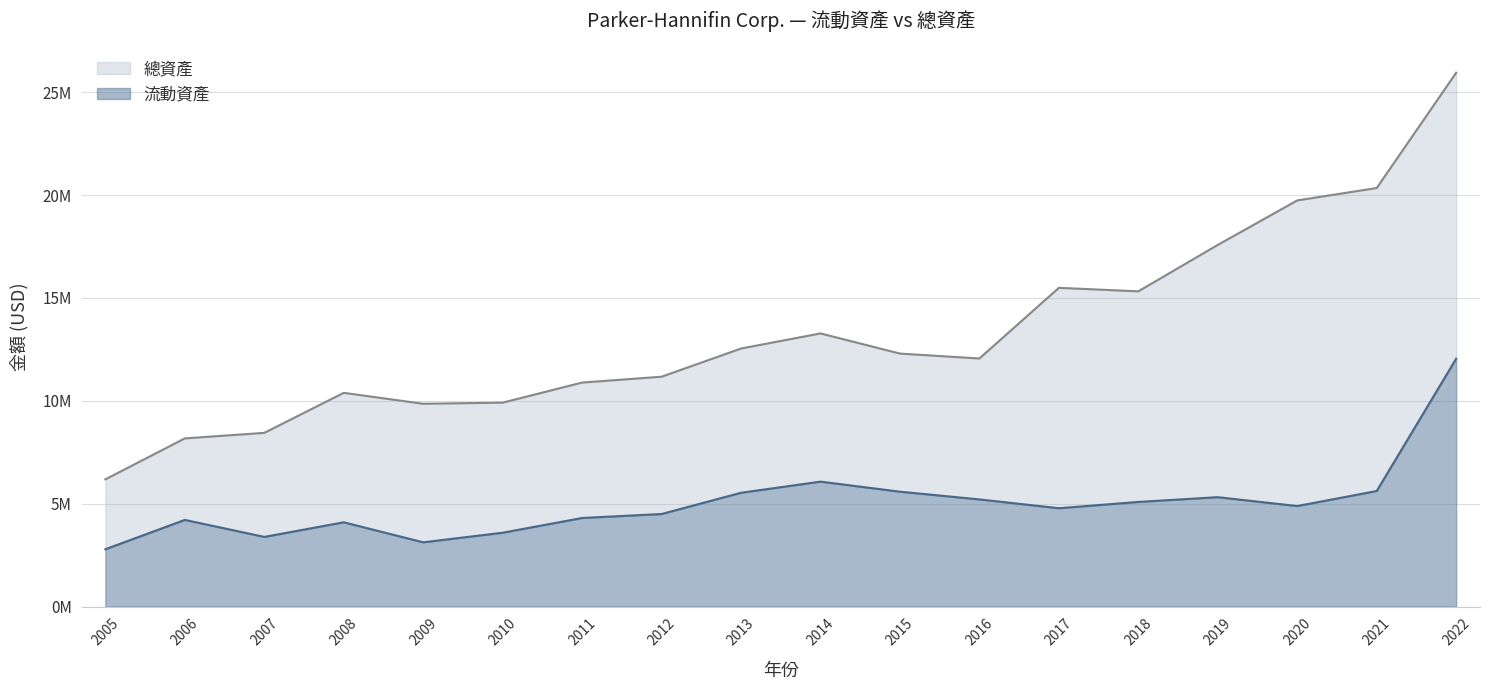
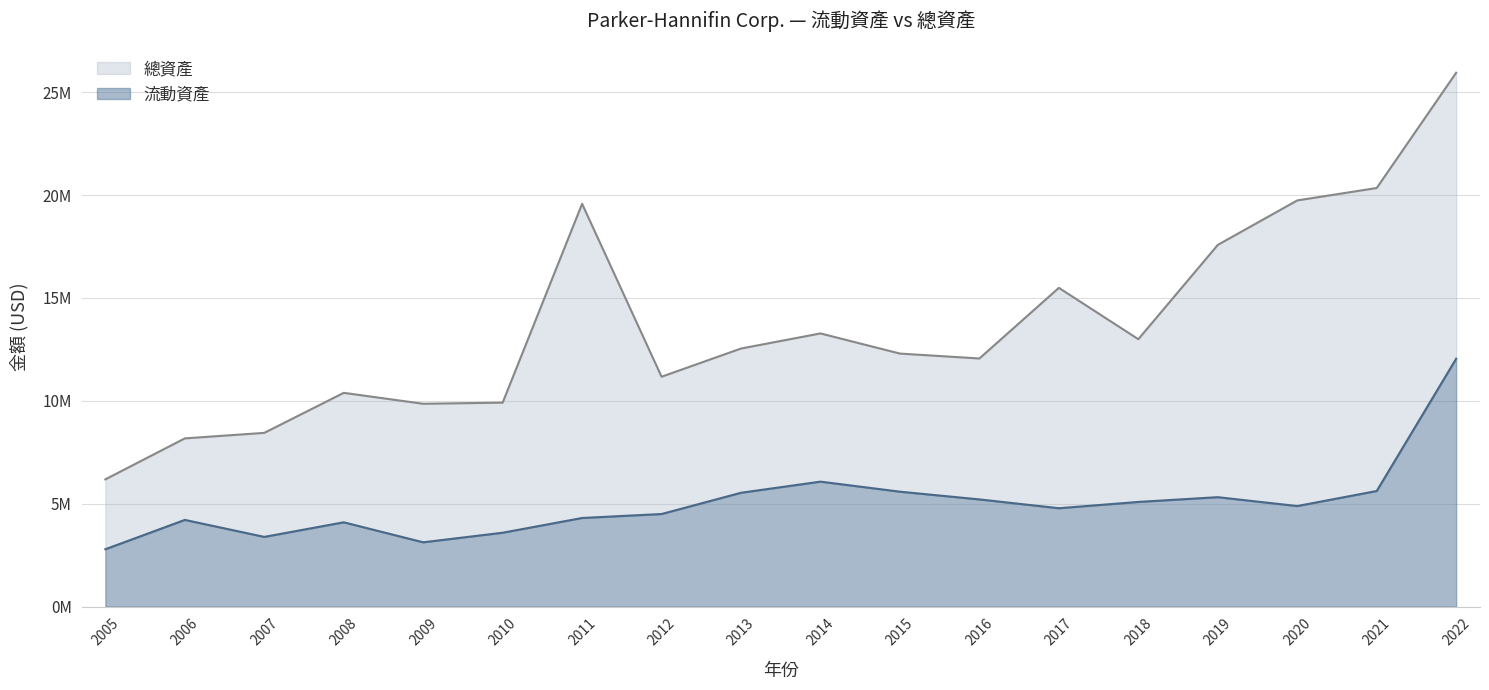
  {
    "總資產": {
      "2005": 6200000,
      "2006": 8200000,
      "2007": 8400000,
      "2008": 10400000,
      "2009": 9900000,
      "2010": 9900000,
-     "2011": 10900000,
+     "2011": 19600000,
      "2012": 11200000,
      "2013": 12500000,
      "2014": 13300000,
      "2015": 12300000,
      "2016": 12100000,
      "2017": 15500000,
-     "2018": 15300000,
+     "2018": 13000000,
      "2019": 17600000,
      "2020": 19700000,
      "2021": 20300000,
      "2022": 25900000
    },
    "流動資產": {
      "2005": 2800000,
      "2006": 4200000,
      "2007": 3400000,
      "2008": 4100000,
      "2009": 3100000,
      "2010": 3600000,
      "2011": 4300000,
      "2012": 4500000,
      "2013": 5500000,
      "2014": 6100000,
      "2015": 5600000,
      "2016": 5200000,
      "2017": 4800000,
      "2018": 5100000,
      "2019": 5300000,
      "2020": 4900000,
      "2021": 5600000,
      "2022": 12000000
    }
  }
